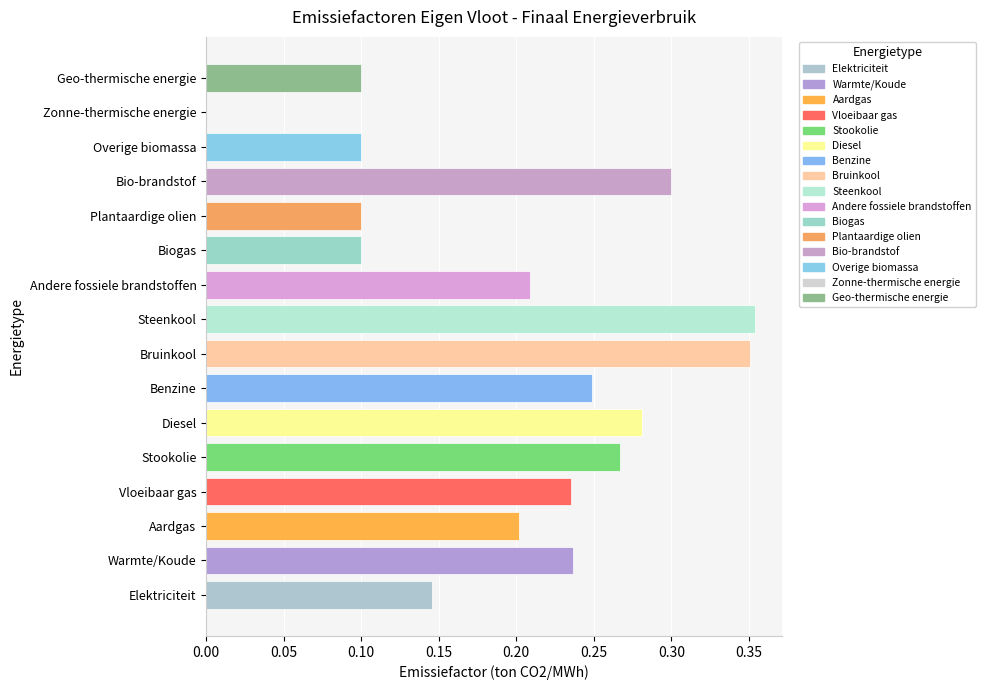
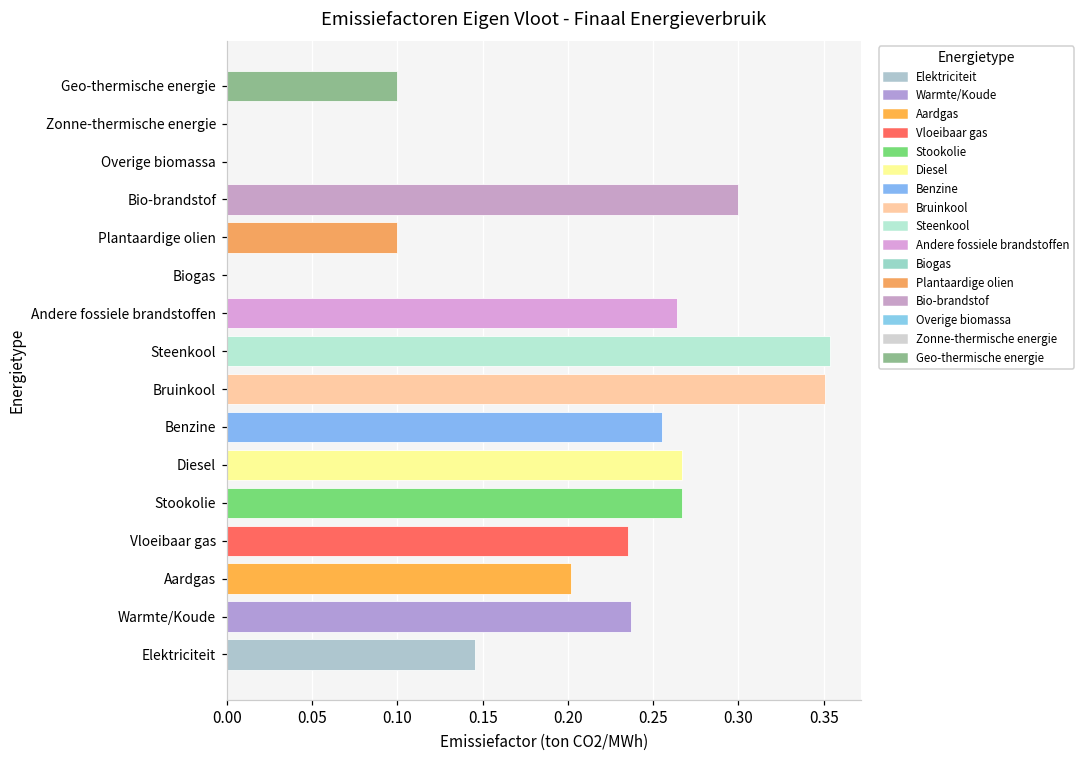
  {
    "Geo-thermische energie": 0.100,
    "Zonne-thermische energie": 0.000,
-   "Overige biomassa": 0.1,
+   "Overige biomassa": 0.0,
    "Bio-brandstof": 0.300,
    "Plantaardige olien": 0.100,
-   "Biogas": 0.1,
-   "Andere fossiele brandstoffen": 0.209,
+   "Biogas": 0.0,
+   "Andere fossiele brandstoffen": 0.264,
    "Steenkool": 0.354,
    "Bruinkool": 0.351,
-   "Benzine": 0.249,
-   "Diesel": 0.281,
+   "Benzine": 0.255,
+   "Diesel": 0.267,
    "Stookolie": 0.267,
    "Vloeibaar gas": 0.235,
    "Aardgas": 0.202,
    "Warmte/Koude": 0.237,
    "Elektriciteit": 0.146
  }
